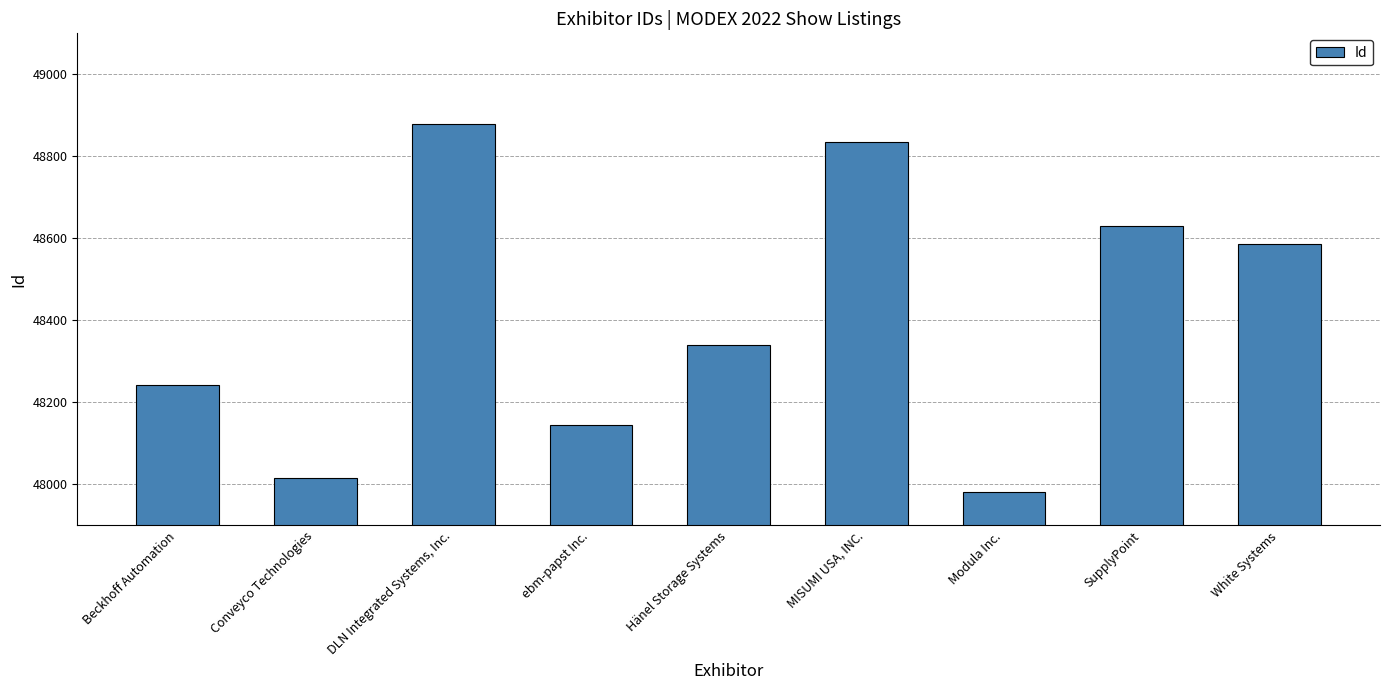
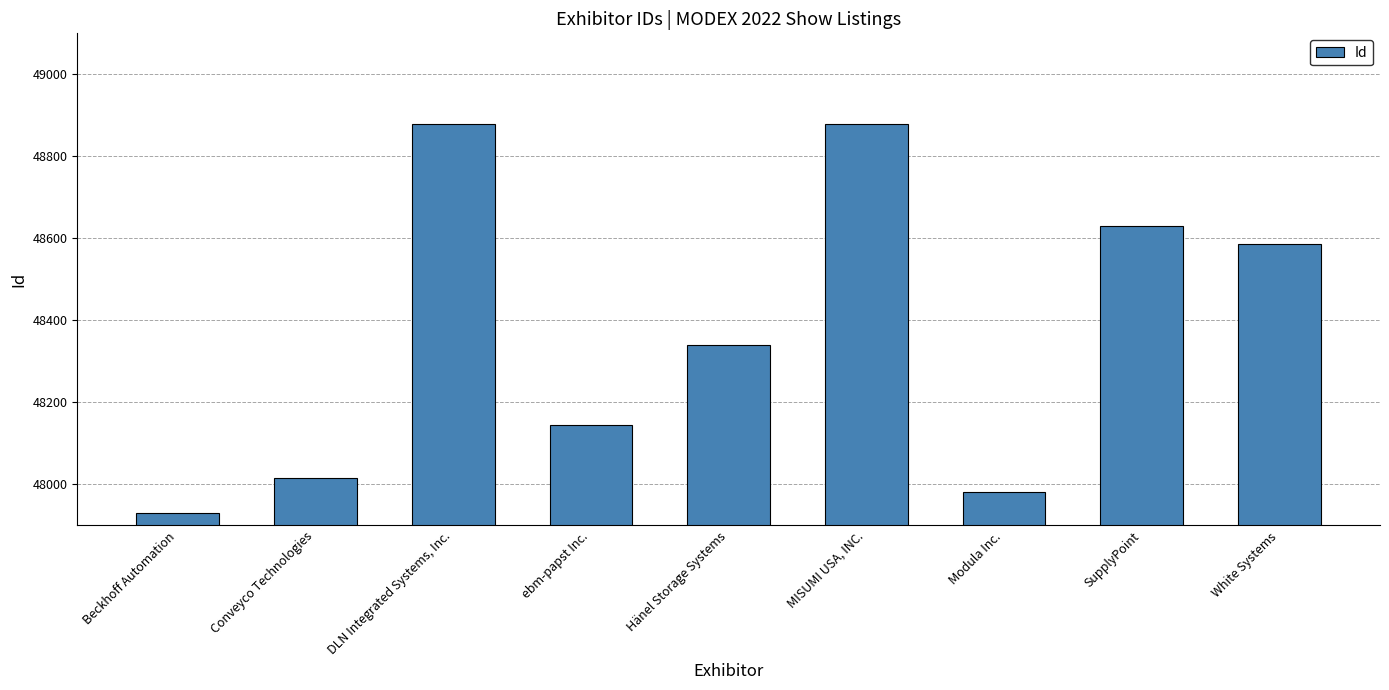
  {
-   "Beckhoff Automation": 48240,
+   "Beckhoff Automation": 47930,
    "Conveyco Technologies": 48020,
    "DLN Integrated Systems, Inc.": 48880,
    "ebm-papst Inc.": 48140,
    "Hänel Storage Systems": 48340,
-   "MISUMI USA, INC.": 48840,
+   "MISUMI USA, INC.": 48880,
    "Modula Inc.": 47980,
    "SupplyPoint": 48630,
    "White Systems": 48590
  }
